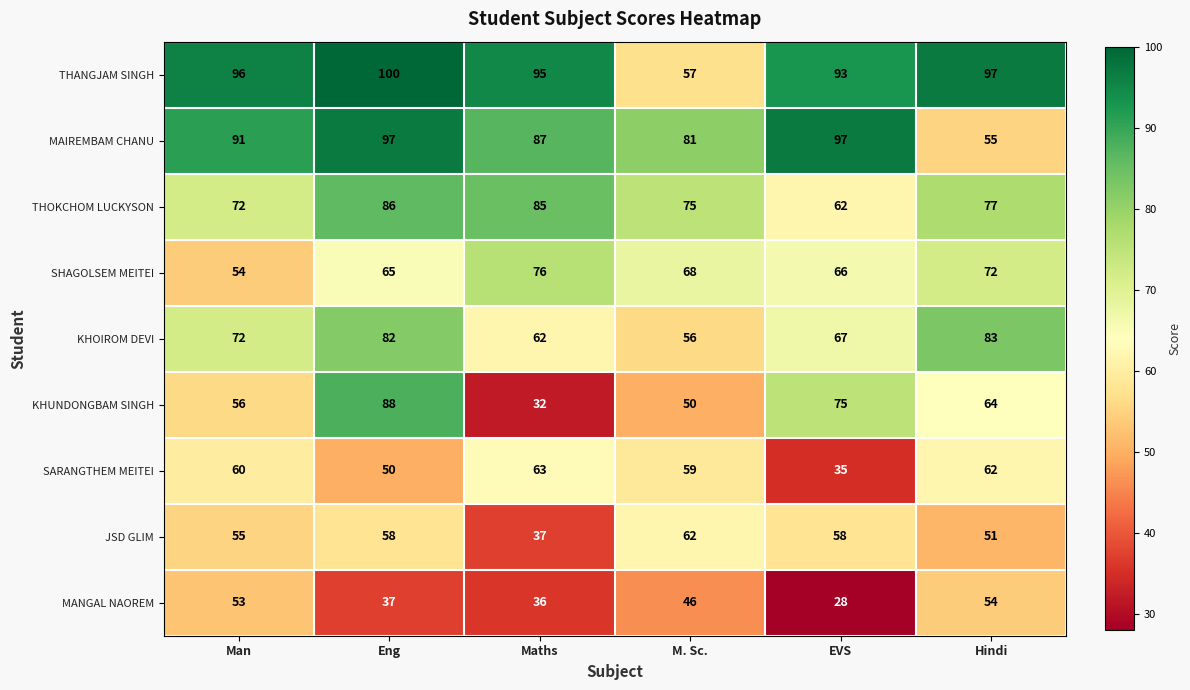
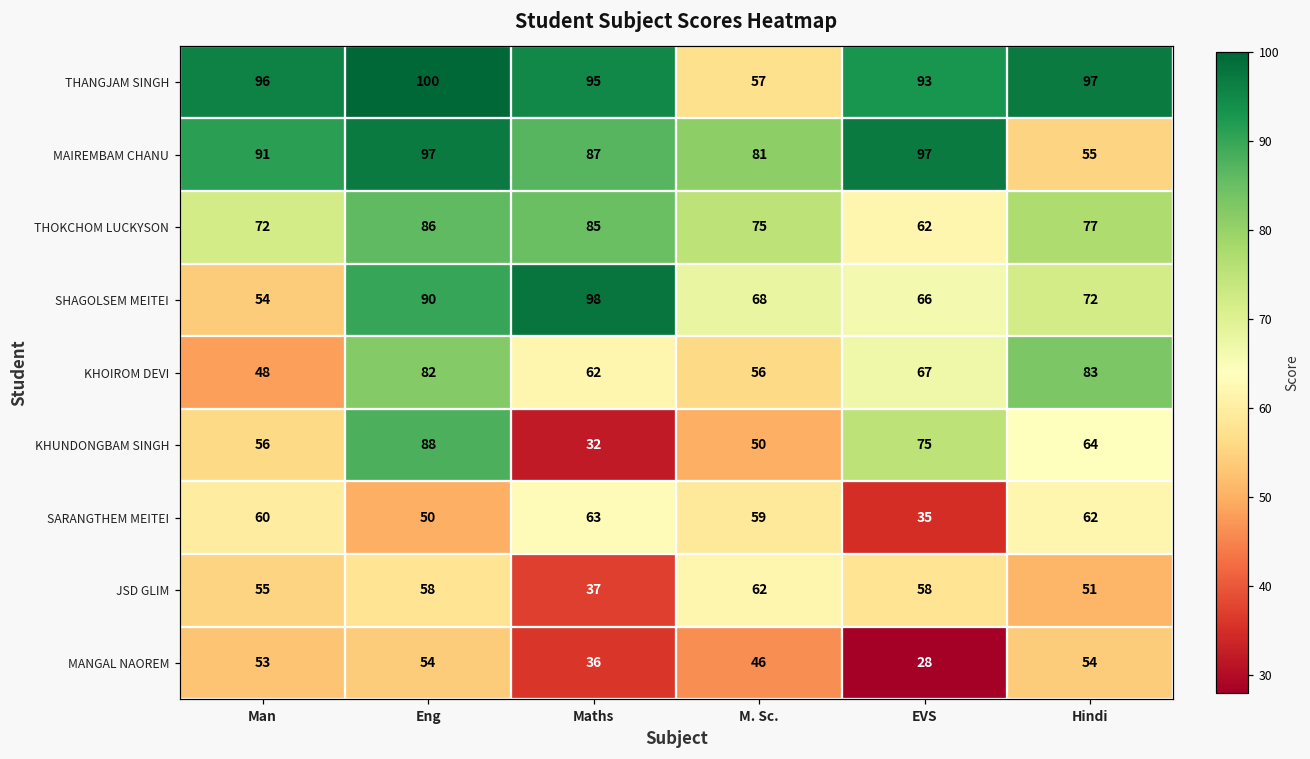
  {
    "THANGJAM SINGH": {
      "Man": 96,
      "Eng": 100,
      "Maths": 95,
      "M. Sc.": 57,
      "EVS": 93,
      "Hindi": 97
    },
    "MAIREMBAM CHANU": {
      "Man": 91,
      "Eng": 97,
      "Maths": 87,
      "M. Sc.": 81,
      "EVS": 97,
      "Hindi": 55
    },
    "THOKCHOM LUCKYSON": {
      "Man": 72,
      "Eng": 86,
      "Maths": 85,
      "M. Sc.": 75,
      "EVS": 62,
      "Hindi": 77
    },
    "SHAGOLSEM MEITEI": {
      "Man": 54,
-     "Eng": 65,
-     "Maths": 76,
+     "Eng": 90,
+     "Maths": 98,
      "M. Sc.": 68,
      "EVS": 66,
      "Hindi": 72
    },
    "KHOIROM DEVI": {
-     "Man": 72,
+     "Man": 48,
      "Eng": 82,
      "Maths": 62,
      "M. Sc.": 56,
      "EVS": 67,
      "Hindi": 83
    },
    "KHUNDONGBAM SINGH": {
      "Man": 56,
      "Eng": 88,
      "Maths": 32,
      "M. Sc.": 50,
      "EVS": 75,
      "Hindi": 64
    },
    "SARANGTHEM MEITEI": {
      "Man": 60,
      "Eng": 50,
      "Maths": 63,
      "M. Sc.": 59,
      "EVS": 35,
      "Hindi": 62
    },
    "JSD GLIM": {
      "Man": 55,
      "Eng": 58,
      "Maths": 37,
      "M. Sc.": 62,
      "EVS": 58,
      "Hindi": 51
    },
    "MANGAL NAOREM": {
      "Man": 53,
-     "Eng": 37,
+     "Eng": 54,
      "Maths": 36,
      "M. Sc.": 46,
      "EVS": 28,
      "Hindi": 54
    }
  }
